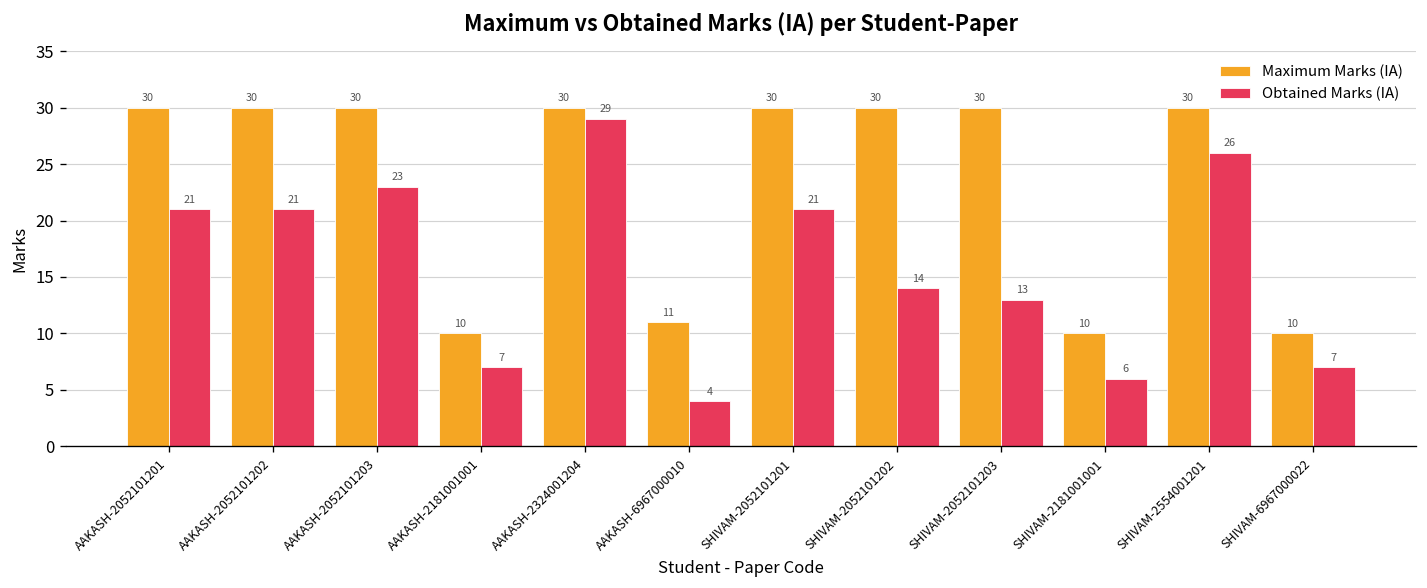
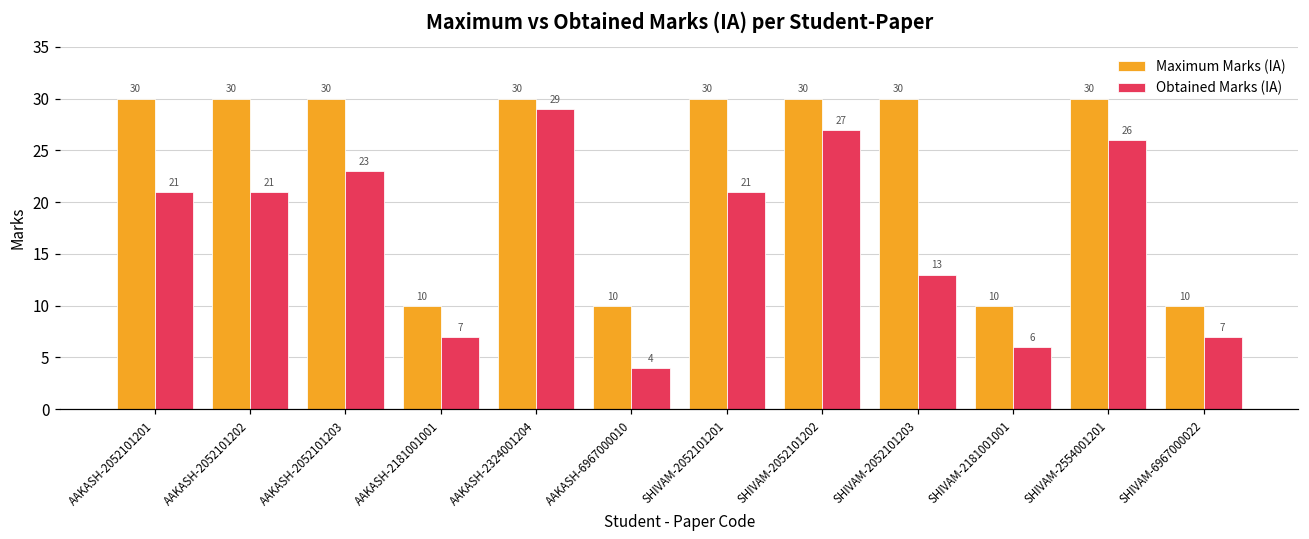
  {
    "Maximum Marks (IA)": {
      "AAKASH-2052101201": 30,
      "AAKASH-2052101202": 30,
      "AAKASH-2052101203": 30,
      "AAKASH-2181001001": 10,
      "AAKASH-2324001204": 30,
-     "AAKASH-6967000010": 11,
+     "AAKASH-6967000010": 10,
      "SHIVAM-2052101201": 30,
      "SHIVAM-2052101202": 30,
      "SHIVAM-2052101203": 30,
      "SHIVAM-2181001001": 10,
      "SHIVAM-2554001201": 30,
      "SHIVAM-6967000022": 10
    },
    "Obtained Marks (IA)": {
      "AAKASH-2052101201": 21,
      "AAKASH-2052101202": 21,
      "AAKASH-2052101203": 23,
      "AAKASH-2181001001": 7,
      "AAKASH-2324001204": 29,
      "AAKASH-6967000010": 4,
      "SHIVAM-2052101201": 21,
-     "SHIVAM-2052101202": 14,
+     "SHIVAM-2052101202": 27,
      "SHIVAM-2052101203": 13,
      "SHIVAM-2181001001": 6,
      "SHIVAM-2554001201": 26,
      "SHIVAM-6967000022": 7
    }
  }
